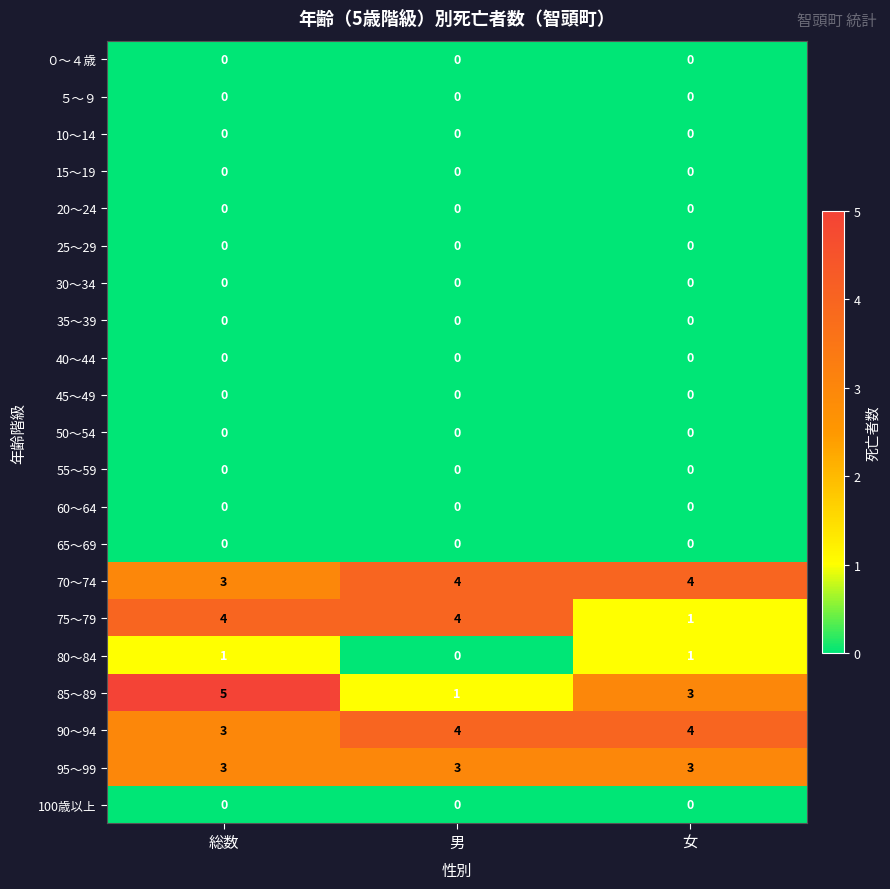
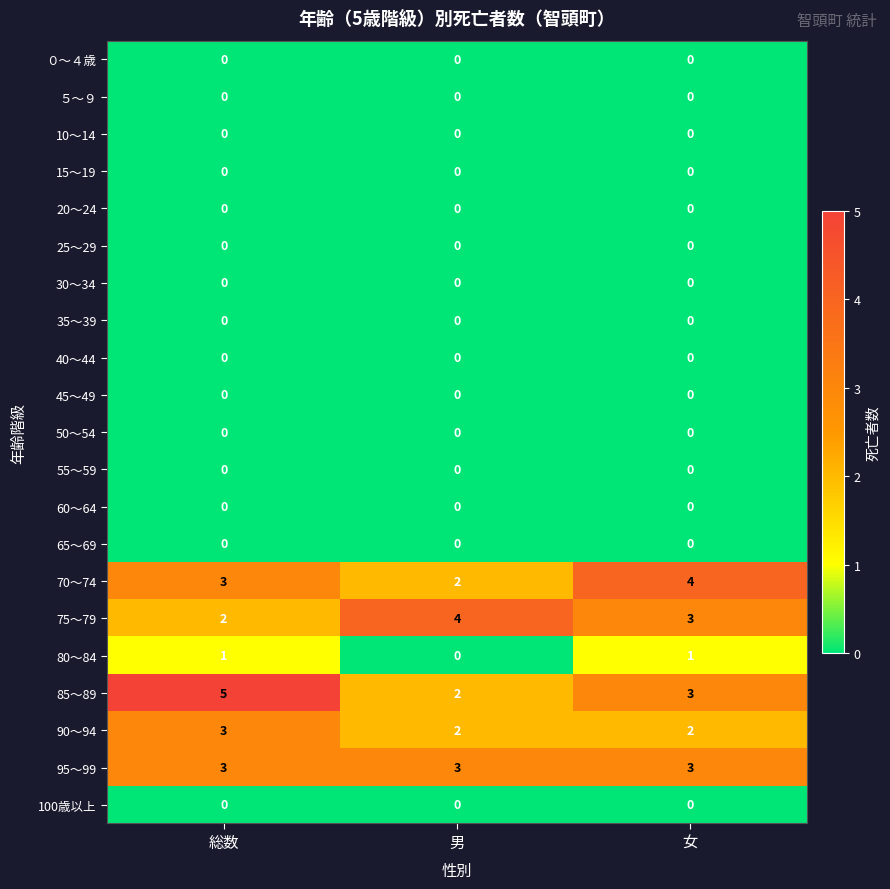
  {
    "０～４歳": {
      "総数": 0,
      "男": 0,
      "女": 0
    },
    "５～９": {
      "総数": 0,
      "男": 0,
      "女": 0
    },
    "10～14": {
      "総数": 0,
      "男": 0,
      "女": 0
    },
    "15～19": {
      "総数": 0,
      "男": 0,
      "女": 0
    },
    "20～24": {
      "総数": 0,
      "男": 0,
      "女": 0
    },
    "25～29": {
      "総数": 0,
      "男": 0,
      "女": 0
    },
    "30～34": {
      "総数": 0,
      "男": 0,
      "女": 0
    },
    "35～39": {
      "総数": 0,
      "男": 0,
      "女": 0
    },
    "40～44": {
      "総数": 0,
      "男": 0,
      "女": 0
    },
    "45～49": {
      "総数": 0,
      "男": 0,
      "女": 0
    },
    "50～54": {
      "総数": 0,
      "男": 0,
      "女": 0
    },
    "55～59": {
      "総数": 0,
      "男": 0,
      "女": 0
    },
    "60～64": {
      "総数": 0,
      "男": 0,
      "女": 0
    },
    "65～69": {
      "総数": 0,
      "男": 0,
      "女": 0
    },
    "70～74": {
      "総数": 3,
-     "男": 4,
+     "男": 2,
      "女": 4
    },
    "75～79": {
-     "総数": 4,
+     "総数": 2,
      "男": 4,
-     "女": 1
+     "女": 3
    },
    "80～84": {
      "総数": 1,
      "男": 0,
      "女": 1
    },
    "85～89": {
      "総数": 5,
-     "男": 1,
+     "男": 2,
      "女": 3
    },
    "90～94": {
      "総数": 3,
-     "男": 4,
-     "女": 4
+     "男": 2,
+     "女": 2
    },
    "95～99": {
      "総数": 3,
      "男": 3,
      "女": 3
    },
    "100歳以上": {
      "総数": 0,
      "男": 0,
      "女": 0
    }
  }
